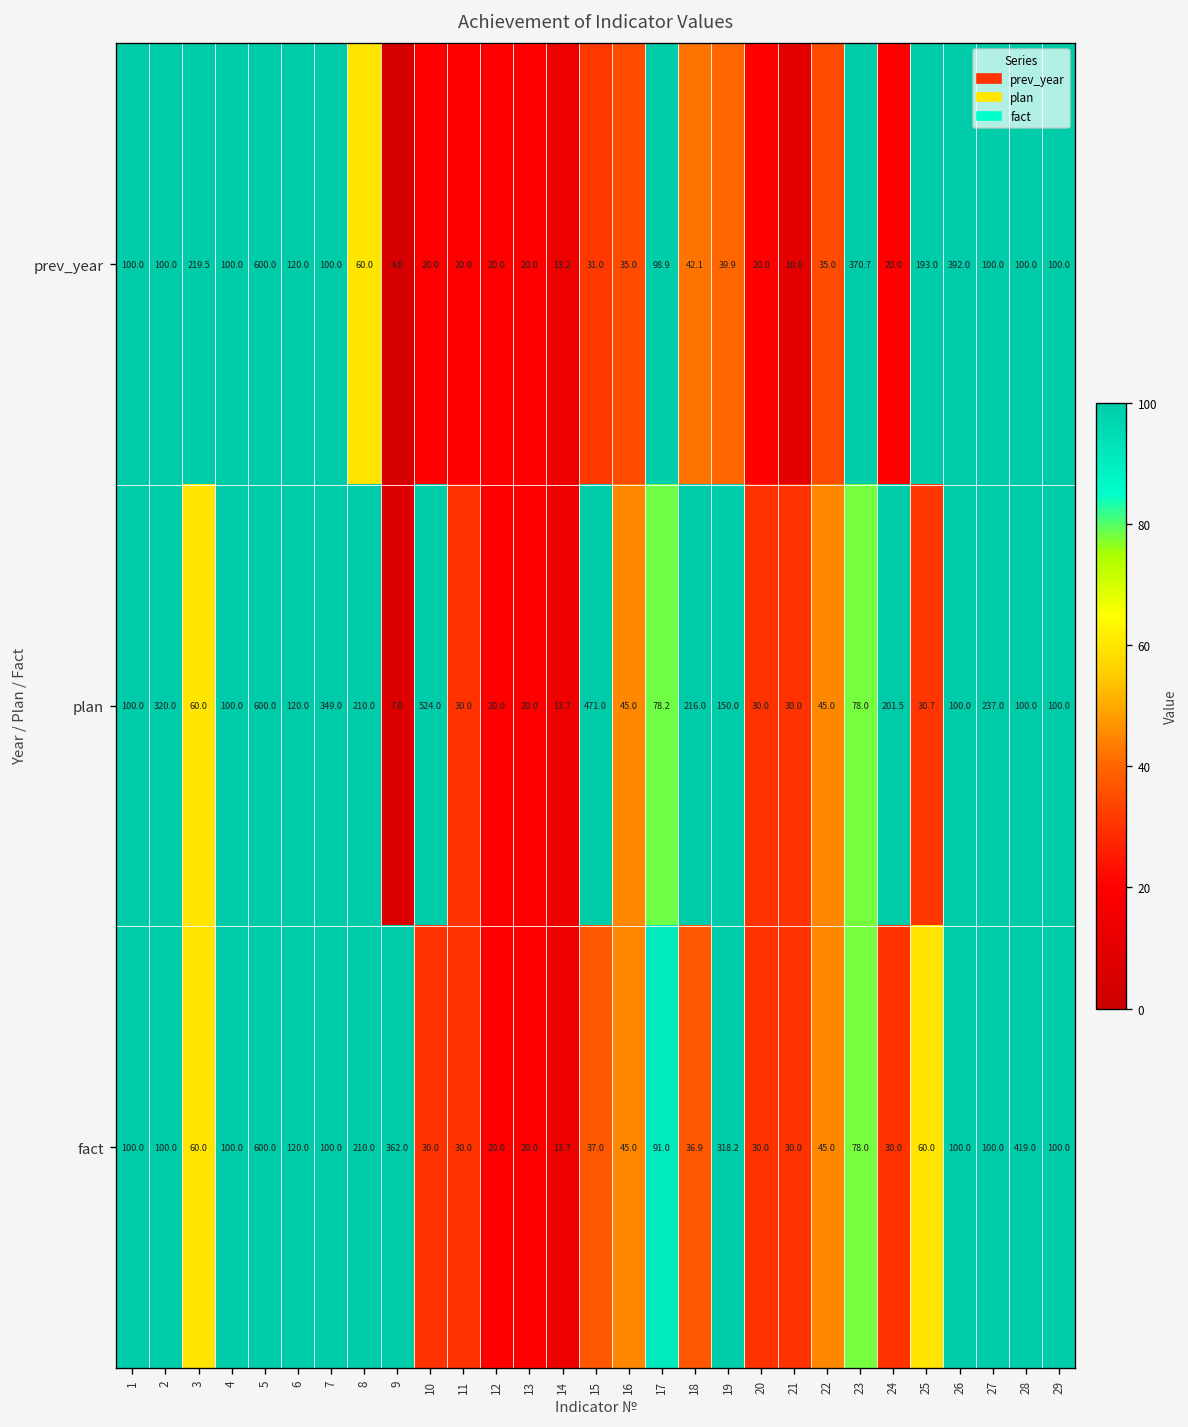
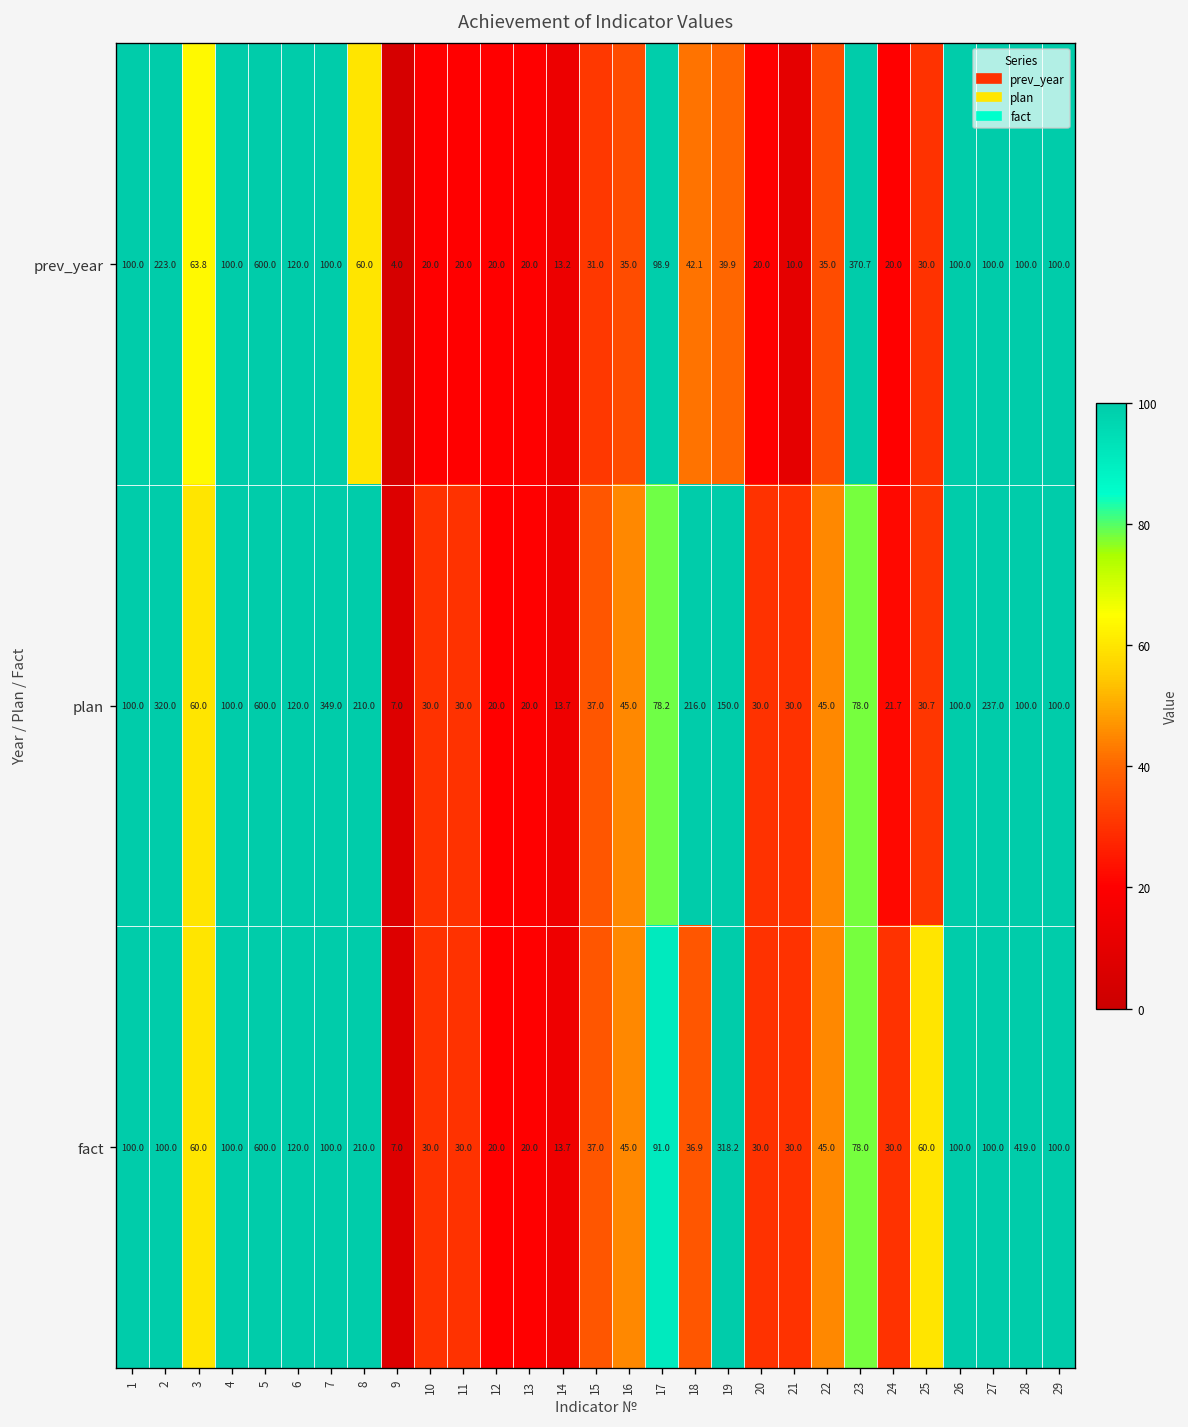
  {
    "prev_year": {
      "1": 100.0,
-     "2": 100.0,
-     "3": 219.5,
+     "2": 223.0,
+     "3": 63.8,
      "4": 100.0,
      "5": 600.0,
      "6": 120.0,
      "7": 100.0,
      "8": 60.0,
      "9": 4.0,
      "10": 20.0,
      "11": 20.0,
      "12": 20.0,
      "13": 20.0,
      "14": 13.2,
      "15": 31.0,
      "16": 35.0,
      "17": 98.9,
      "18": 42.1,
      "19": 39.9,
      "20": 20.0,
      "21": 10.0,
      "22": 35.0,
      "23": 370.7,
      "24": 20.0,
-     "25": 193.0,
-     "26": 392.0,
+     "25": 30.0,
+     "26": 100.0,
      "27": 100.0,
      "28": 100.0,
      "29": 100.0
    },
    "plan": {
      "1": 100.0,
      "2": 320.0,
      "3": 60.0,
      "4": 100.0,
      "5": 600.0,
      "6": 120.0,
      "7": 349.0,
      "8": 210.0,
      "9": 7.0,
-     "10": 524.0,
+     "10": 30.0,
      "11": 30.0,
      "12": 20.0,
      "13": 20.0,
      "14": 13.7,
-     "15": 471.0,
+     "15": 37.0,
      "16": 45.0,
      "17": 78.2,
      "18": 216.0,
      "19": 150.0,
      "20": 30.0,
      "21": 30.0,
      "22": 45.0,
      "23": 78.0,
-     "24": 201.5,
+     "24": 21.7,
      "25": 30.7,
      "26": 100.0,
      "27": 237.0,
      "28": 100.0,
      "29": 100.0
    },
    "fact": {
      "1": 100.0,
      "2": 100.0,
      "3": 60.0,
      "4": 100.0,
      "5": 600.0,
      "6": 120.0,
      "7": 100.0,
      "8": 210.0,
-     "9": 362.0,
+     "9": 7.0,
      "10": 30.0,
      "11": 30.0,
      "12": 20.0,
      "13": 20.0,
      "14": 13.7,
      "15": 37.0,
      "16": 45.0,
      "17": 91.0,
      "18": 36.9,
      "19": 318.2,
      "20": 30.0,
      "21": 30.0,
      "22": 45.0,
      "23": 78.0,
      "24": 30.0,
      "25": 60.0,
      "26": 100.0,
      "27": 100.0,
      "28": 419.0,
      "29": 100.0
    }
  }
